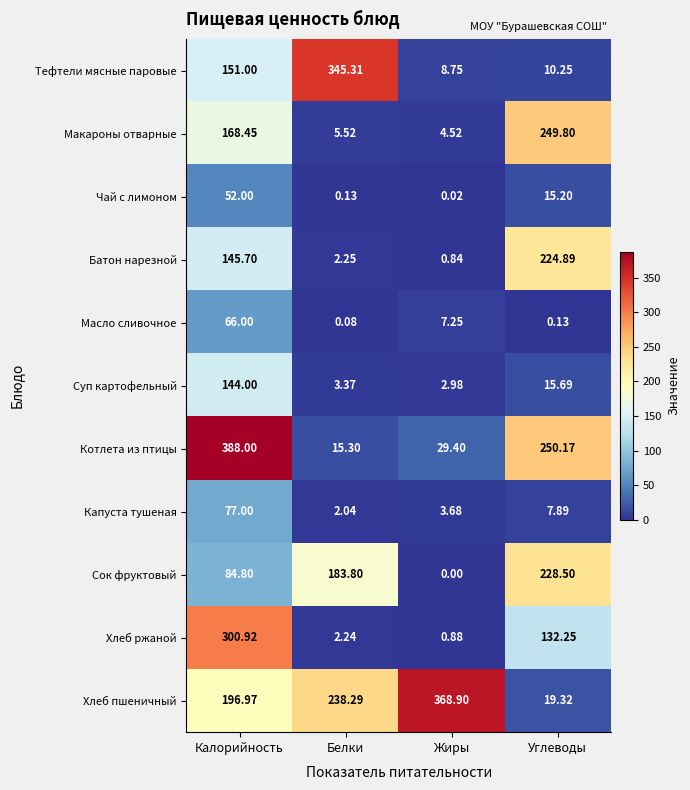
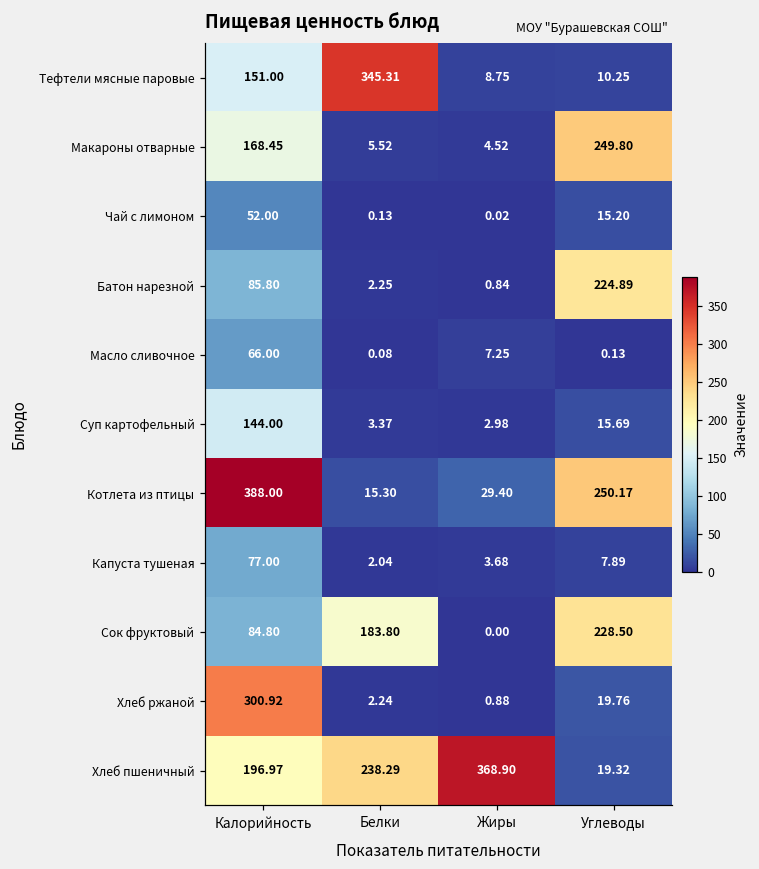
  {
    "Тефтели мясные паровые": {
      "Калорийность": 151.00,
      "Белки": 345.31,
      "Жиры": 8.75,
      "Углеводы": 10.25
    },
    "Макароны отварные": {
      "Калорийность": 168.45,
      "Белки": 5.52,
      "Жиры": 4.52,
      "Углеводы": 249.80
    },
    "Чай с лимоном": {
      "Калорийность": 52.00,
      "Белки": 0.13,
      "Жиры": 0.02,
      "Углеводы": 15.20
    },
    "Батон нарезной": {
-     "Калорийность": 145.70,
+     "Калорийность": 85.80,
      "Белки": 2.25,
      "Жиры": 0.84,
      "Углеводы": 224.89
    },
    "Масло сливочное": {
      "Калорийность": 66.00,
      "Белки": 0.08,
      "Жиры": 7.25,
      "Углеводы": 0.13
    },
    "Суп картофельный": {
      "Калорийность": 144.00,
      "Белки": 3.37,
      "Жиры": 2.98,
      "Углеводы": 15.69
    },
    "Котлета из птицы": {
      "Калорийность": 388.00,
      "Белки": 15.30,
      "Жиры": 29.40,
      "Углеводы": 250.17
    },
    "Капуста тушеная": {
      "Калорийность": 77.00,
      "Белки": 2.04,
      "Жиры": 3.68,
      "Углеводы": 7.89
    },
    "Сок фруктовый": {
      "Калорийность": 84.80,
      "Белки": 183.80,
      "Жиры": 0.00,
      "Углеводы": 228.50
    },
    "Хлеб ржаной": {
      "Калорийность": 300.92,
      "Белки": 2.24,
      "Жиры": 0.88,
-     "Углеводы": 132.25
+     "Углеводы": 19.76
    },
    "Хлеб пшеничный": {
      "Калорийность": 196.97,
      "Белки": 238.29,
      "Жиры": 368.90,
      "Углеводы": 19.32
    }
  }
